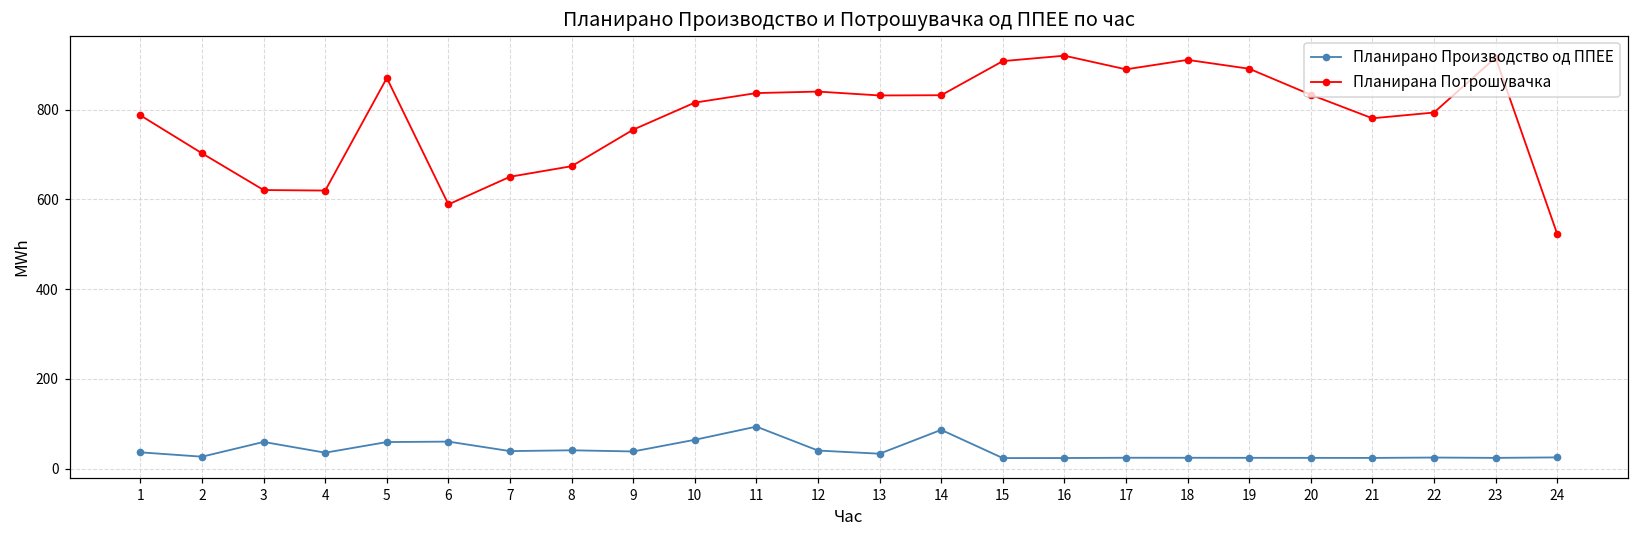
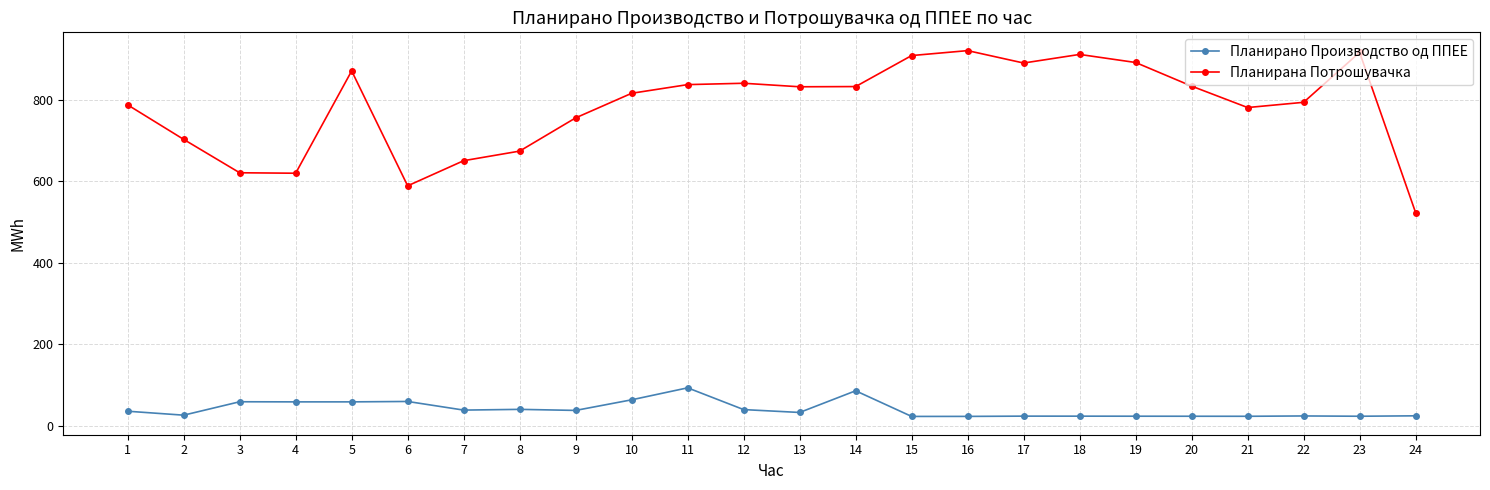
  {
    "Планирано Производство од ППЕЕ": {
      "1": 40,
      "2": 30,
      "3": 60,
-     "4": 40,
+     "4": 60,
      "5": 60,
      "6": 60,
      "7": 40,
      "8": 40,
      "9": 40,
      "10": 60,
      "11": 90,
      "12": 40,
      "13": 30,
      "14": 90,
      "15": 20,
      "16": 20,
      "17": 20,
      "18": 20,
      "19": 20,
      "20": 20,
      "21": 20,
      "22": 20,
      "23": 20,
      "24": 20
    },
    "Планирана Потрошувачка": {
      "1": 790,
      "2": 700,
      "3": 620,
      "4": 620,
      "5": 870,
      "6": 590,
      "7": 650,
      "8": 670,
      "9": 760,
      "10": 820,
      "11": 840,
      "12": 840,
      "13": 830,
      "14": 830,
      "15": 910,
      "16": 920,
      "17": 890,
      "18": 910,
      "19": 890,
      "20": 830,
      "21": 780,
      "22": 790,
      "24": 520
    }
  }
